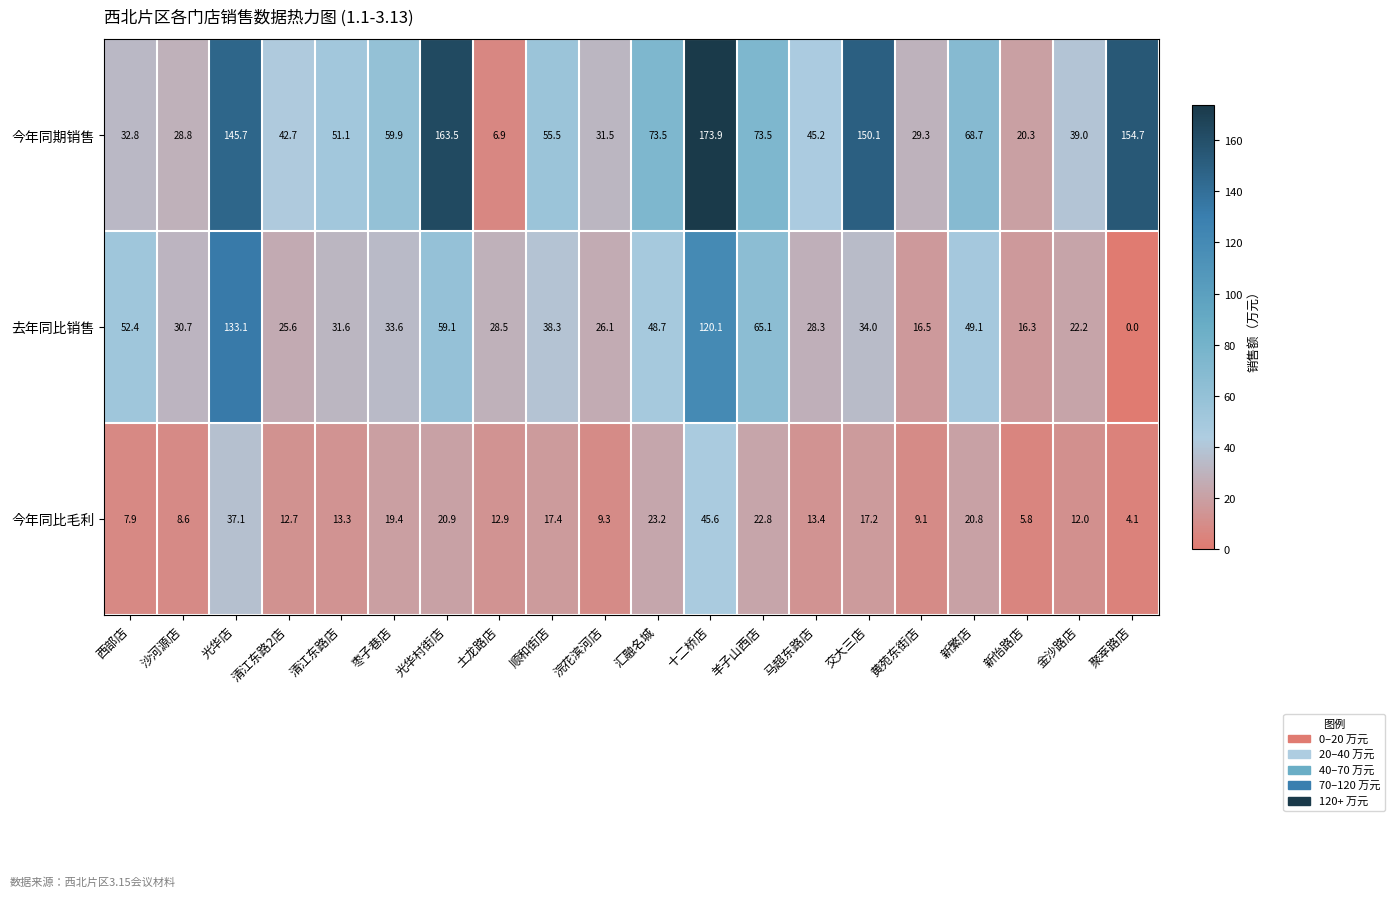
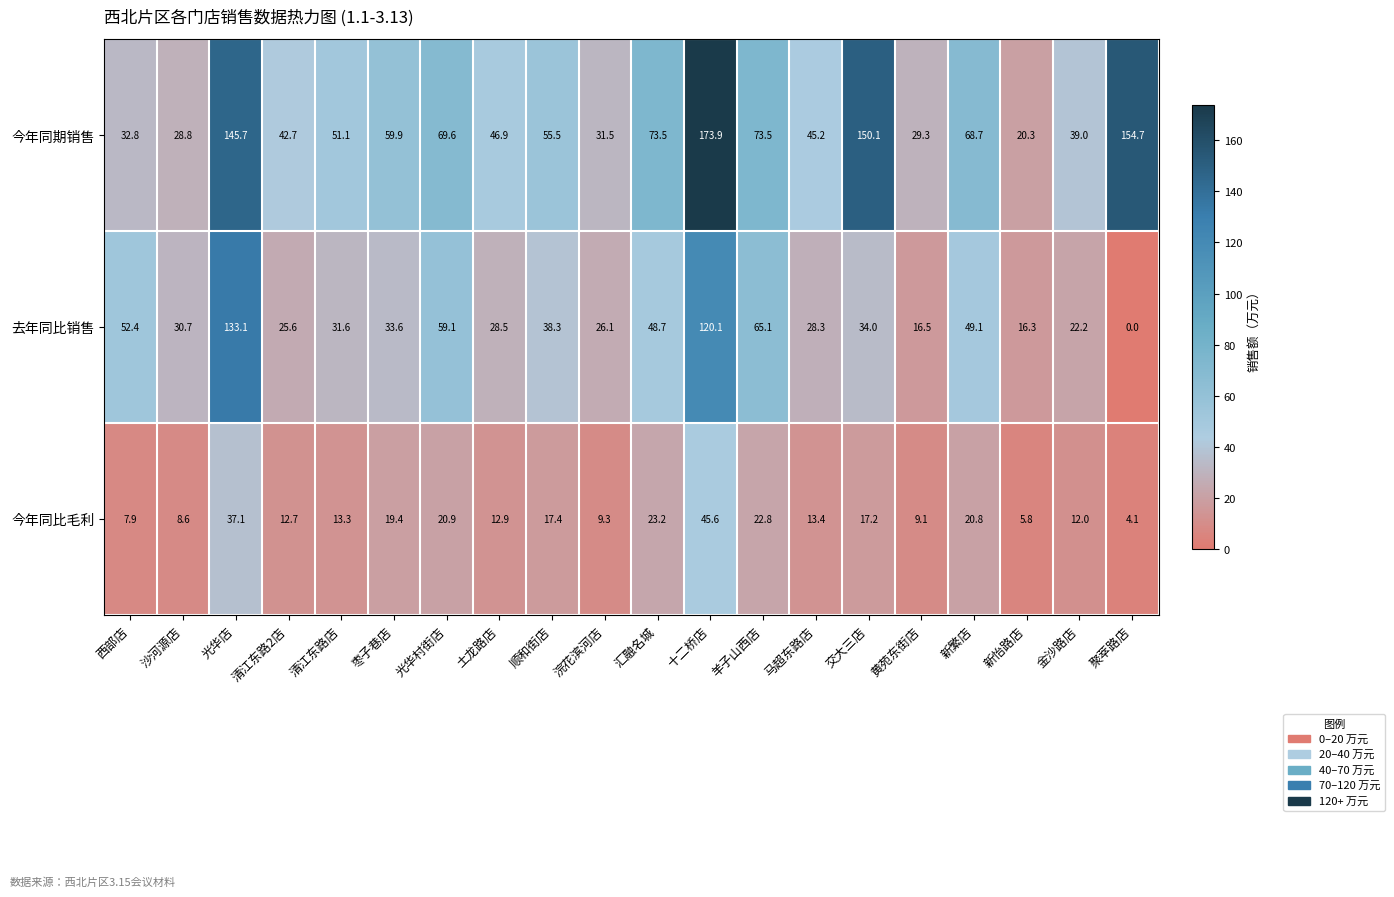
  {
    "今年同期销售": {
      "西部店": 32.8,
      "沙河源店": 28.8,
      "光华店": 145.7,
      "清江东路2店": 42.7,
      "清江东路店": 51.1,
      "枣子巷店": 59.9,
-     "光华村街店": 163.5,
-     "土龙路店": 6.9,
+     "光华村街店": 69.6,
+     "土龙路店": 46.9,
      "顺和街店": 55.5,
      "浣花滨河店": 31.5,
      "汇融名城": 73.5,
      "十二桥店": 173.9,
      "羊子山西店": 73.5,
      "马超东路店": 45.2,
      "交大三店": 150.1,
      "黄苑东街店": 29.3,
      "新繁店": 68.7,
      "新怡路店": 20.3,
      "金沙路店": 39.0,
      "聚萃路店": 154.7
    },
    "去年同比销售": {
      "西部店": 52.4,
      "沙河源店": 30.7,
      "光华店": 133.1,
      "清江东路2店": 25.6,
      "清江东路店": 31.6,
      "枣子巷店": 33.6,
      "光华村街店": 59.1,
      "土龙路店": 28.5,
      "顺和街店": 38.3,
      "浣花滨河店": 26.1,
      "汇融名城": 48.7,
      "十二桥店": 120.1,
      "羊子山西店": 65.1,
      "马超东路店": 28.3,
      "交大三店": 34.0,
      "黄苑东街店": 16.5,
      "新繁店": 49.1,
      "新怡路店": 16.3,
      "金沙路店": 22.2,
      "聚萃路店": 0.0
    },
    "今年同比毛利": {
      "西部店": 7.9,
      "沙河源店": 8.6,
      "光华店": 37.1,
      "清江东路2店": 12.7,
      "清江东路店": 13.3,
      "枣子巷店": 19.4,
      "光华村街店": 20.9,
      "土龙路店": 12.9,
      "顺和街店": 17.4,
      "浣花滨河店": 9.3,
      "汇融名城": 23.2,
      "十二桥店": 45.6,
      "羊子山西店": 22.8,
      "马超东路店": 13.4,
      "交大三店": 17.2,
      "黄苑东街店": 9.1,
      "新繁店": 20.8,
      "新怡路店": 5.8,
      "金沙路店": 12.0,
      "聚萃路店": 4.1
    }
  }
